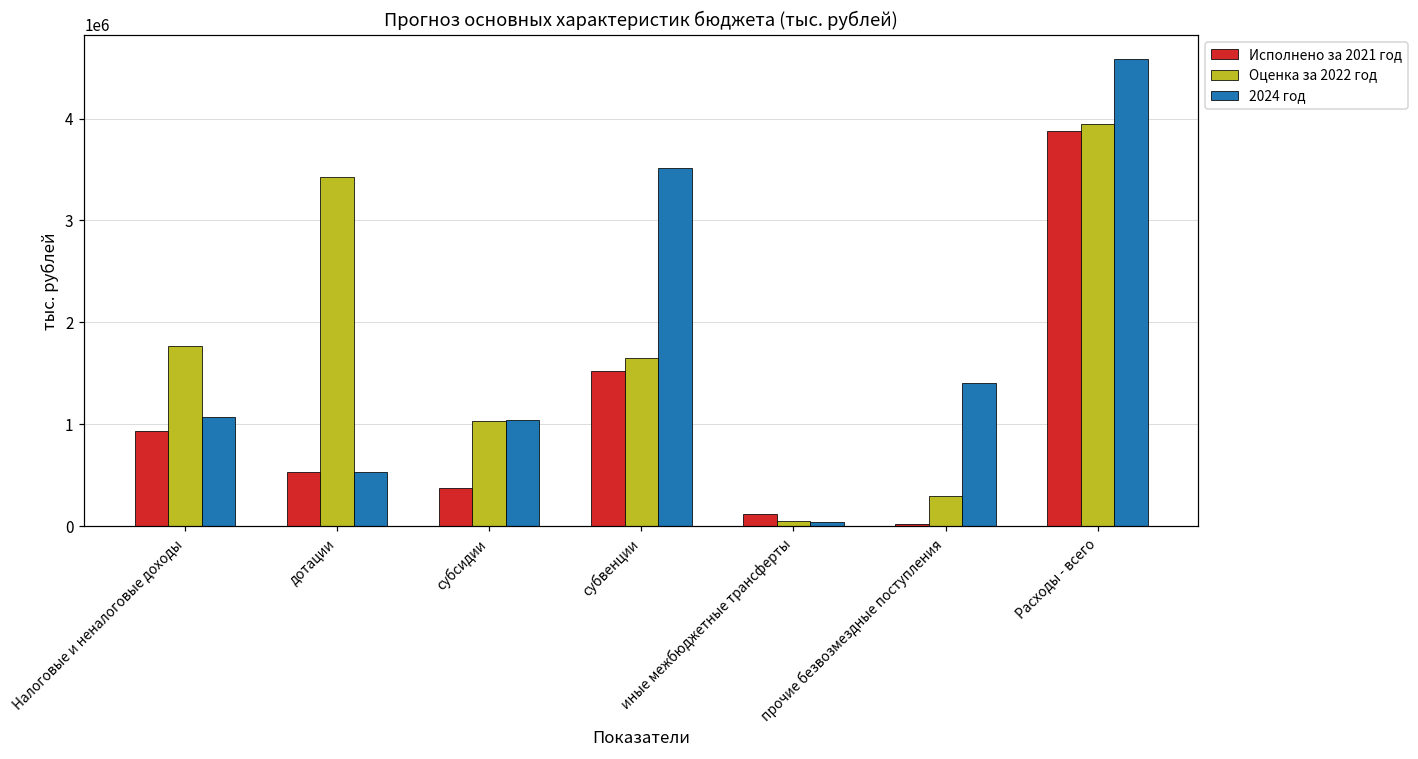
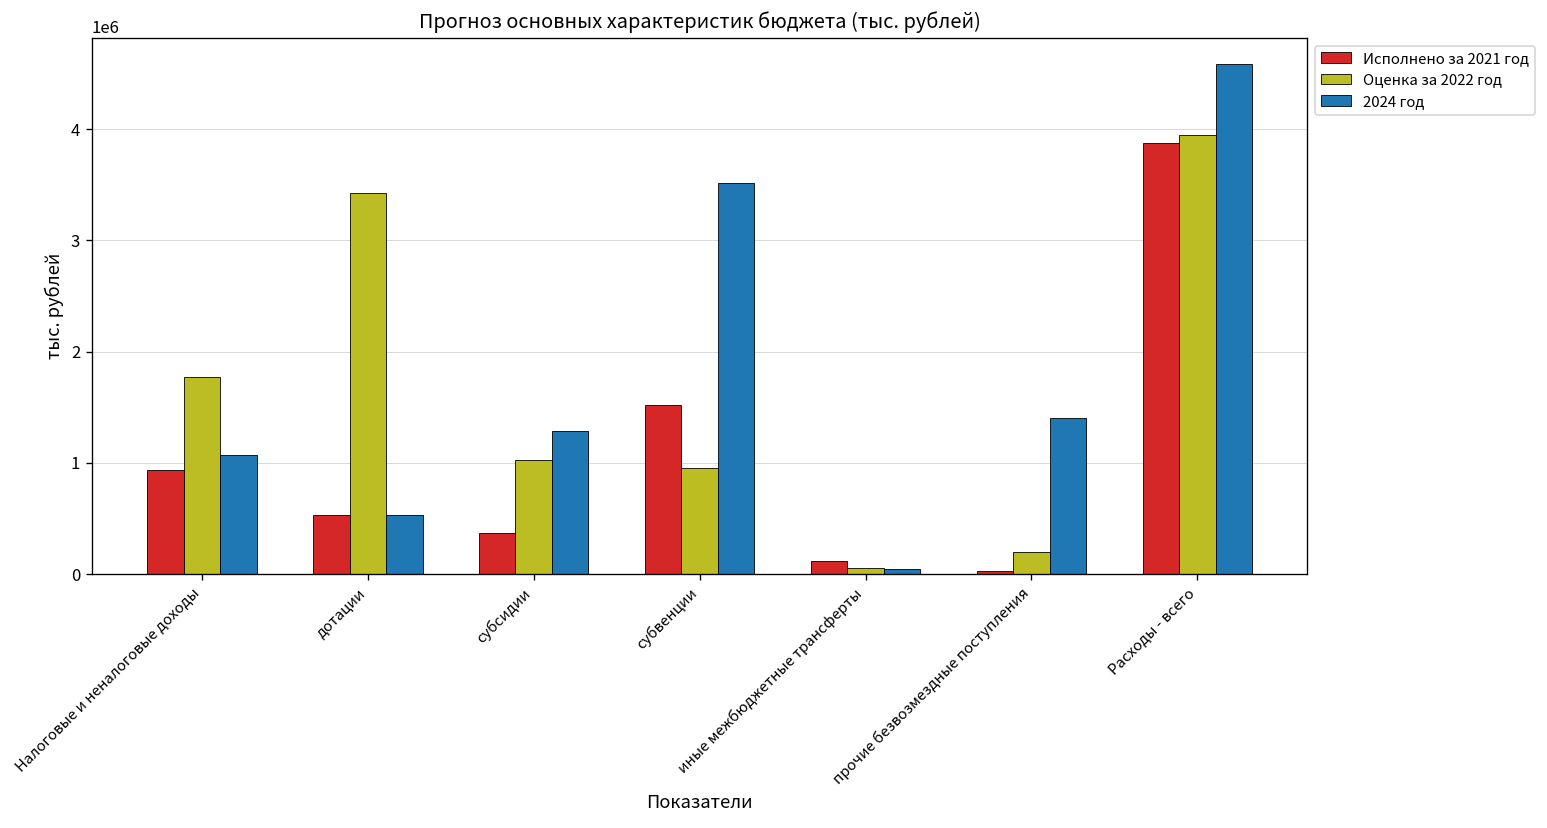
  {
    "Исполнено за 2021 год": {
      "Налоговые и неналоговые доходы": 900000,
      "дотации": 500000,
      "субсидии": 400000,
      "субвенции": 1500000,
      "иные межбюджетные трансферты": 100000,
      "Расходы - всего": 3900000
    },
    "Оценка за 2022 год": {
      "Налоговые и неналоговые доходы": 1800000,
      "дотации": 3400000,
      "субсидии": 1000000,
-     "субвенции": 1700000,
+     "субвенции": 1000000,
      "иные межбюджетные трансферты": 100000,
-     "прочие безвозмездные поступления": 300000,
+     "прочие безвозмездные поступления": 200000,
      "Расходы - всего": 3900000
    },
    "2024 год": {
      "Налоговые и неналоговые доходы": 1100000,
      "дотации": 500000,
-     "субсидии": 1000000,
+     "субсидии": 1300000,
      "субвенции": 3500000,
      "иные межбюджетные трансферты": 0,
      "прочие безвозмездные поступления": 1400000,
      "Расходы - всего": 4600000
    }
  }
